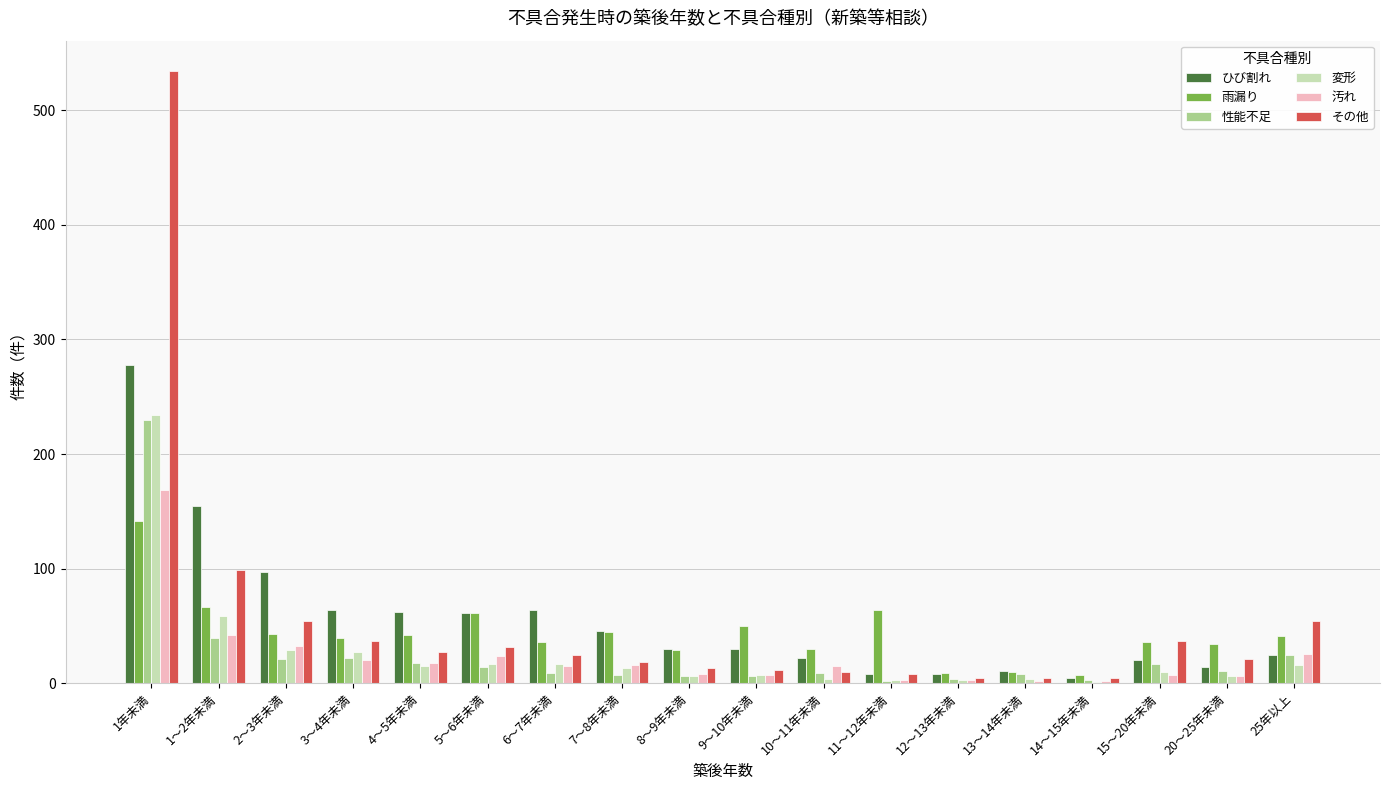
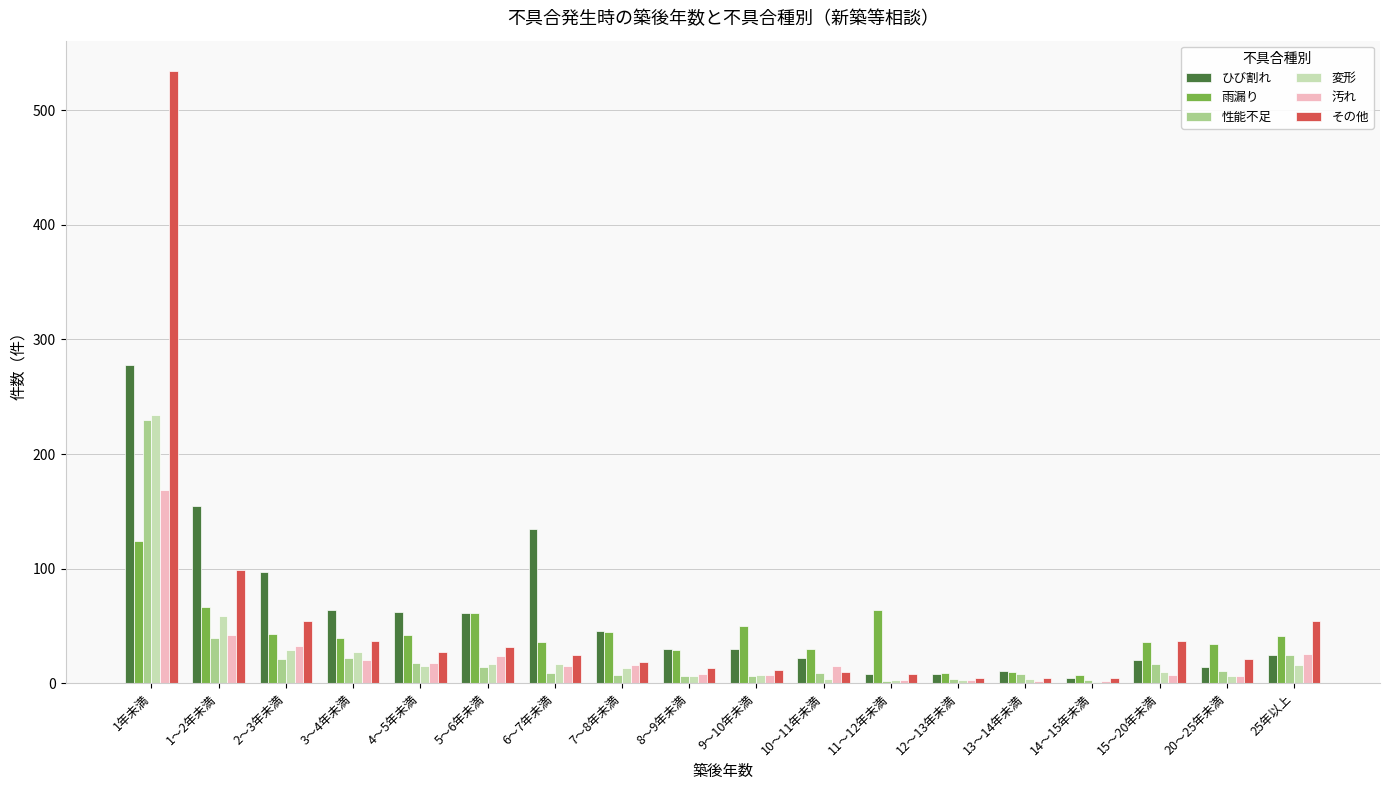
  {
    "ひび割れ": {
      "1年未満": 278,
      "1～2年未満": 155,
      "2～3年未満": 97,
      "3～4年未満": 64,
      "4～5年未満": 62,
      "5～6年未満": 61,
-     "6～7年未満": 64,
+     "6～7年未満": 135,
      "7～8年未満": 46,
      "8～9年未満": 30,
      "9～10年未満": 30,
      "10～11年未満": 22,
      "11～12年未満": 8,
      "12～13年未満": 8,
      "13～14年未満": 11,
      "14～15年未満": 5,
      "15～20年未満": 20,
      "20～25年未満": 14,
      "25年以上": 25
    },
    "雨漏り": {
-     "1年未満": 142,
+     "1年未満": 124,
      "1～2年未満": 67,
      "2～3年未満": 43,
      "3～4年未満": 40,
      "4～5年未満": 42,
      "5～6年未満": 61,
      "6～7年未満": 36,
      "7～8年未満": 45,
      "8～9年未満": 29,
      "9～10年未満": 50,
      "10～11年未満": 30,
      "11～12年未満": 64,
      "12～13年未満": 9,
      "13～14年未満": 10,
      "14～15年未満": 7,
      "15～20年未満": 36,
      "20～25年未満": 34,
      "25年以上": 41
    },
    "汚れ": {
      "1年未満": 169,
      "1～2年未満": 42,
      "2～3年未満": 33,
      "3～4年未満": 20,
      "4～5年未満": 18,
      "5～6年未満": 24,
      "6～7年未満": 15,
      "7～8年未満": 16,
      "8～9年未満": 8,
      "9～10年未満": 7,
      "10～11年未満": 15,
      "11～12年未満": 3,
      "12～13年未満": 3,
      "15～20年未満": 7,
      "20～25年未満": 6,
      "25年以上": 26
    },
    "その他": {
      "1年未満": 534,
      "1～2年未満": 99,
      "2～3年未満": 54,
      "3～4年未満": 37,
      "4～5年未満": 27,
      "5～6年未満": 32,
      "6～7年未満": 25,
      "7～8年未満": 19,
      "8～9年未満": 13,
      "9～10年未満": 12,
      "10～11年未満": 10,
      "11～12年未満": 8,
      "12～13年未満": 5,
      "13～14年未満": 5,
      "14～15年未満": 5,
      "15～20年未満": 37,
      "20～25年未満": 21,
      "25年以上": 54
    }
  }
